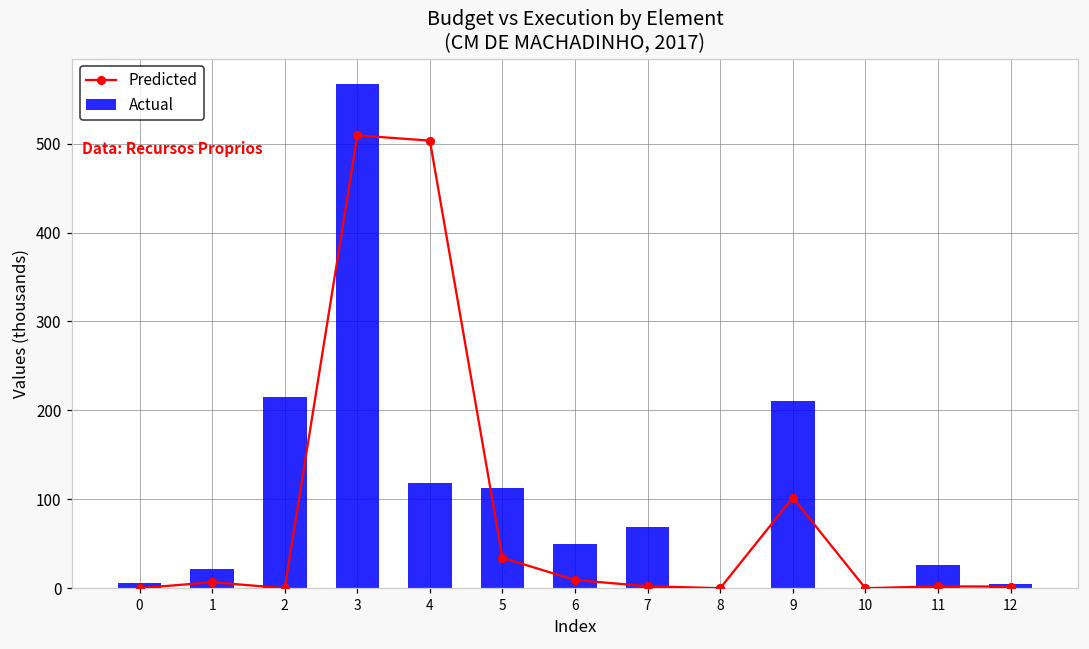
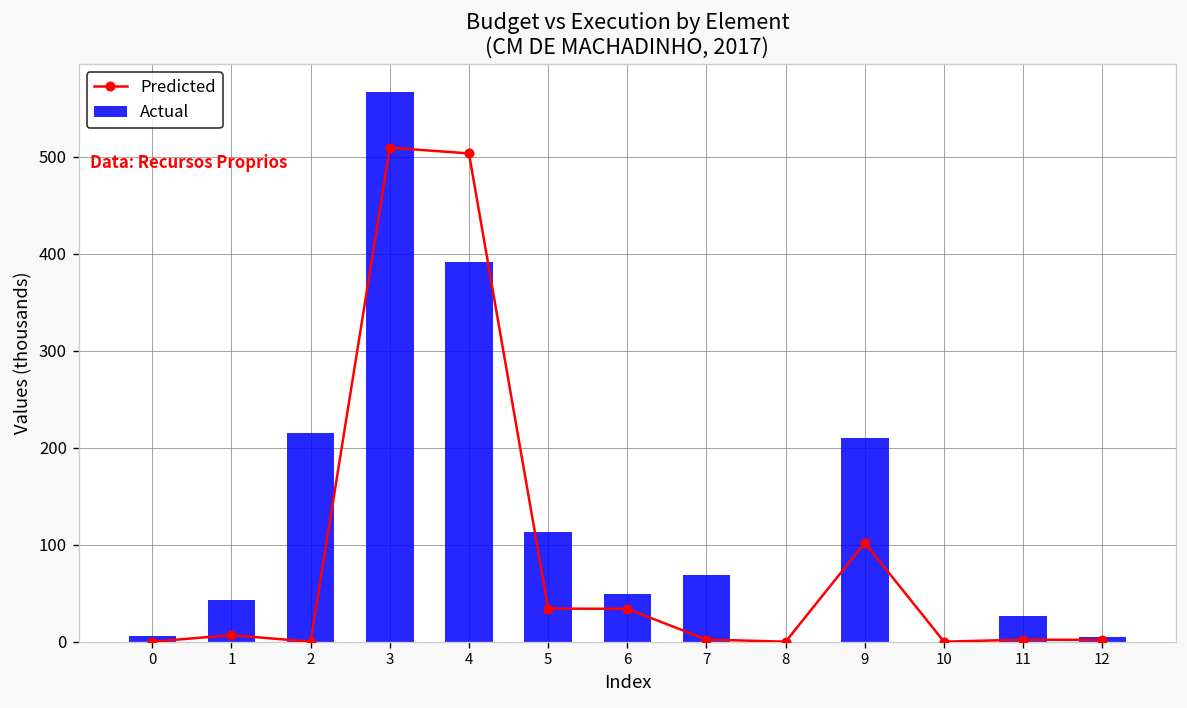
  {
    "Predicted": {
      "0": 0,
      "1": 10,
      "2": 0,
      "3": 510,
      "4": 500,
      "5": 30,
-     "6": 10,
+     "6": 30,
      "7": 0,
      "8": 0,
      "9": 100,
      "10": 0,
      "11": 0,
      "12": 0
    },
    "Actual": {
      "0": 10,
-     "1": 20,
+     "1": 40,
      "2": 210,
      "3": 570,
-     "4": 120,
+     "4": 390,
      "5": 110,
      "6": 50,
      "7": 70,
      "8": 0,
      "9": 210,
      "10": 0,
      "11": 30,
      "12": 10
    }
  }
